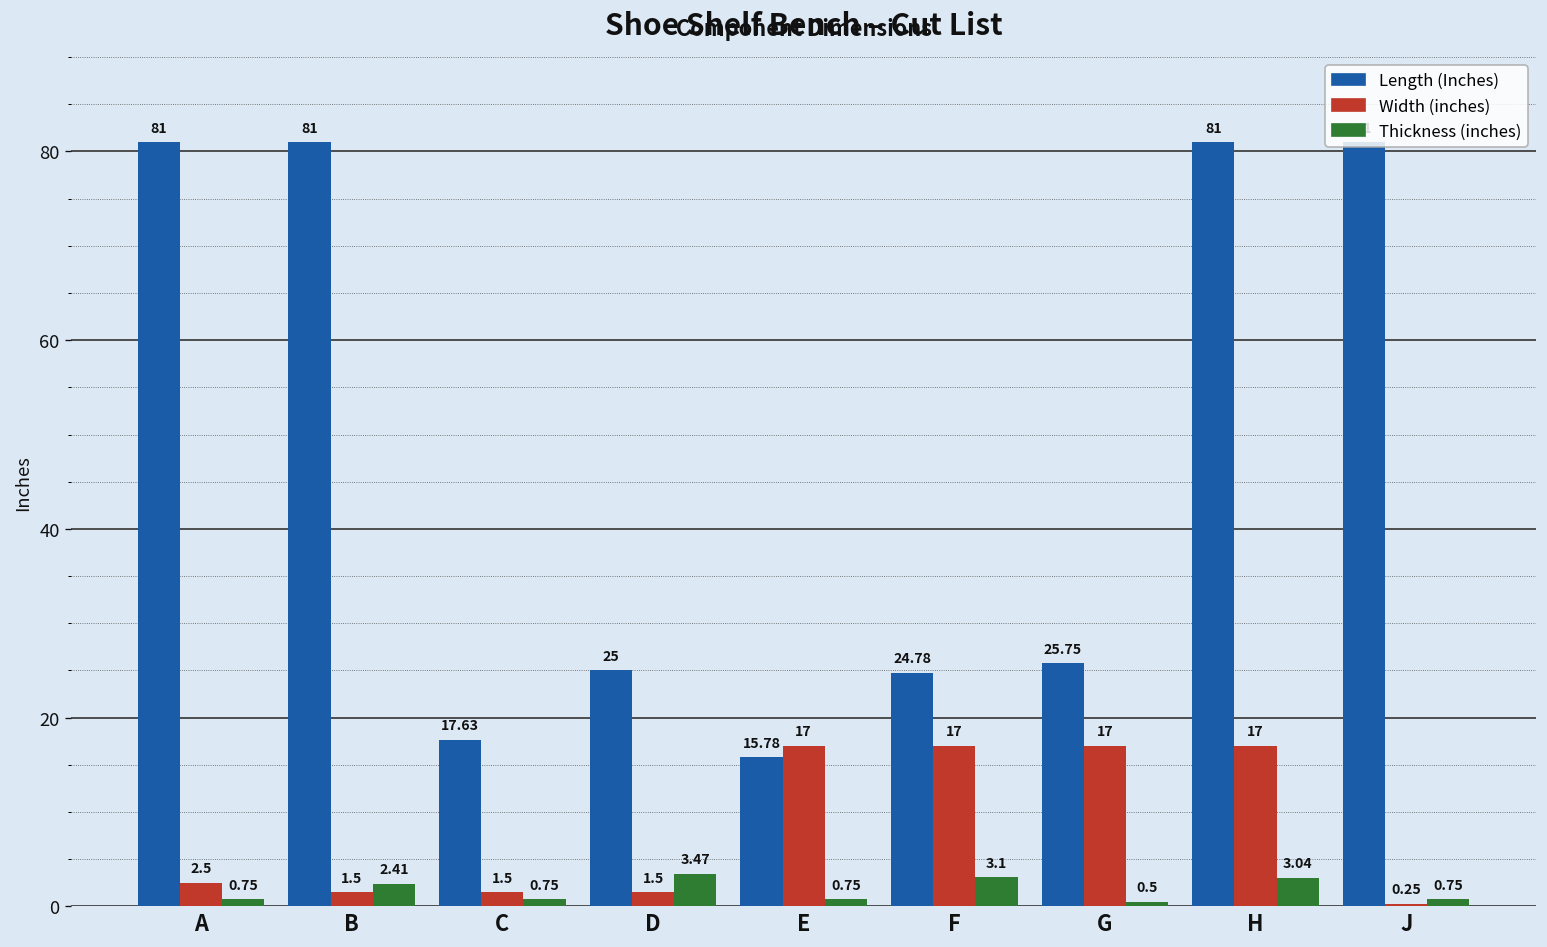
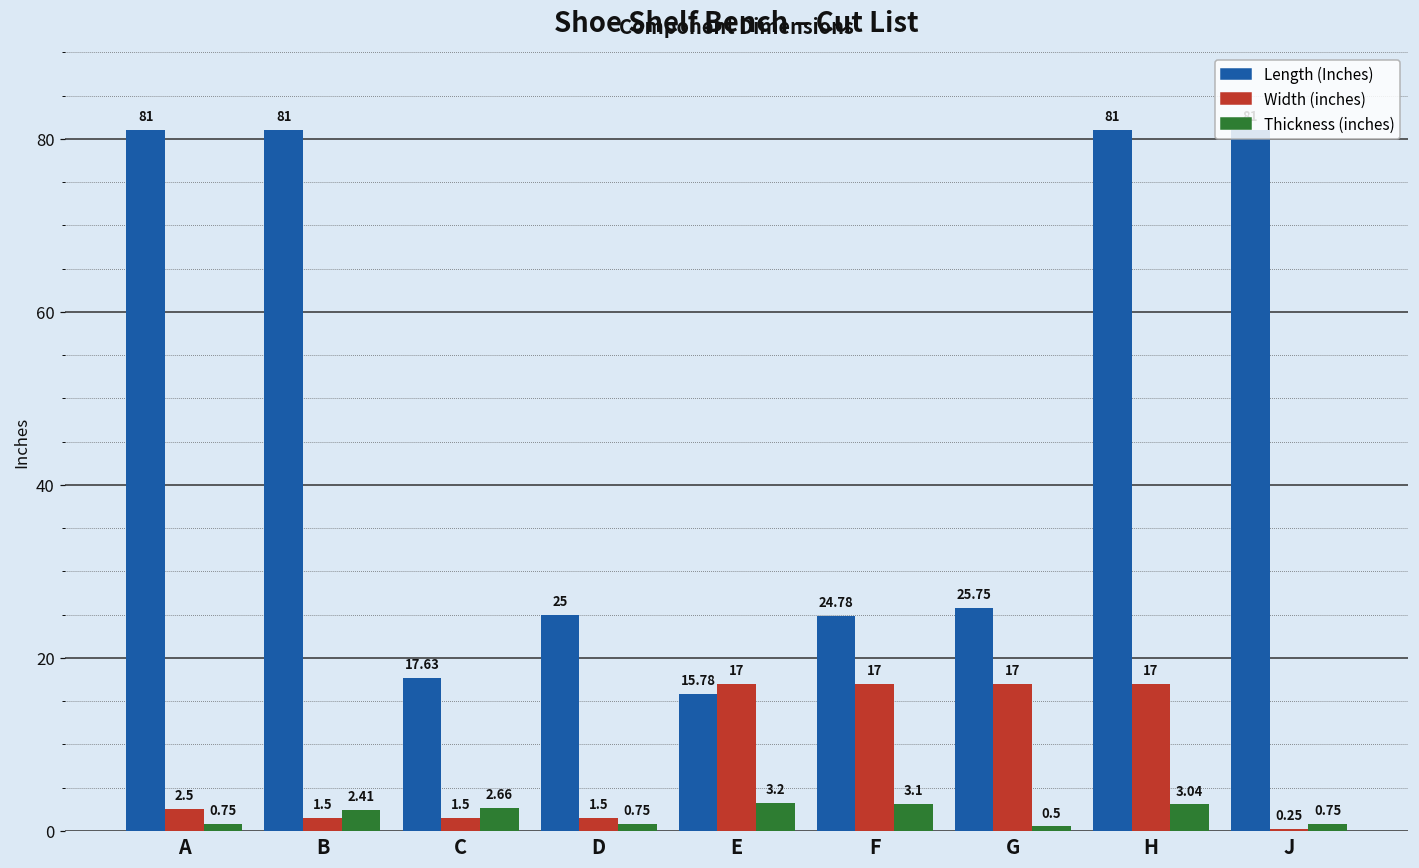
  {
    "Length (Inches)": {
      "A": 81,
      "B": 81,
      "C": 17.63,
      "D": 25,
      "E": 15.78,
      "F": 24.78,
      "G": 25.75,
      "H": 81
    },
    "Width (inches)": {
      "A": 2.5,
      "B": 1.5,
      "C": 1.5,
      "D": 1.5,
      "E": 17,
      "F": 17,
      "G": 17,
      "H": 17,
      "J": 0.25
    },
    "Thickness (inches)": {
      "A": 0.75,
      "B": 2.41,
-     "C": 0.75,
-     "D": 3.47,
-     "E": 0.75,
+     "C": 2.66,
+     "D": 0.75,
+     "E": 3.2,
      "F": 3.1,
      "G": 0.5,
      "H": 3.04,
      "J": 0.75
    }
  }
